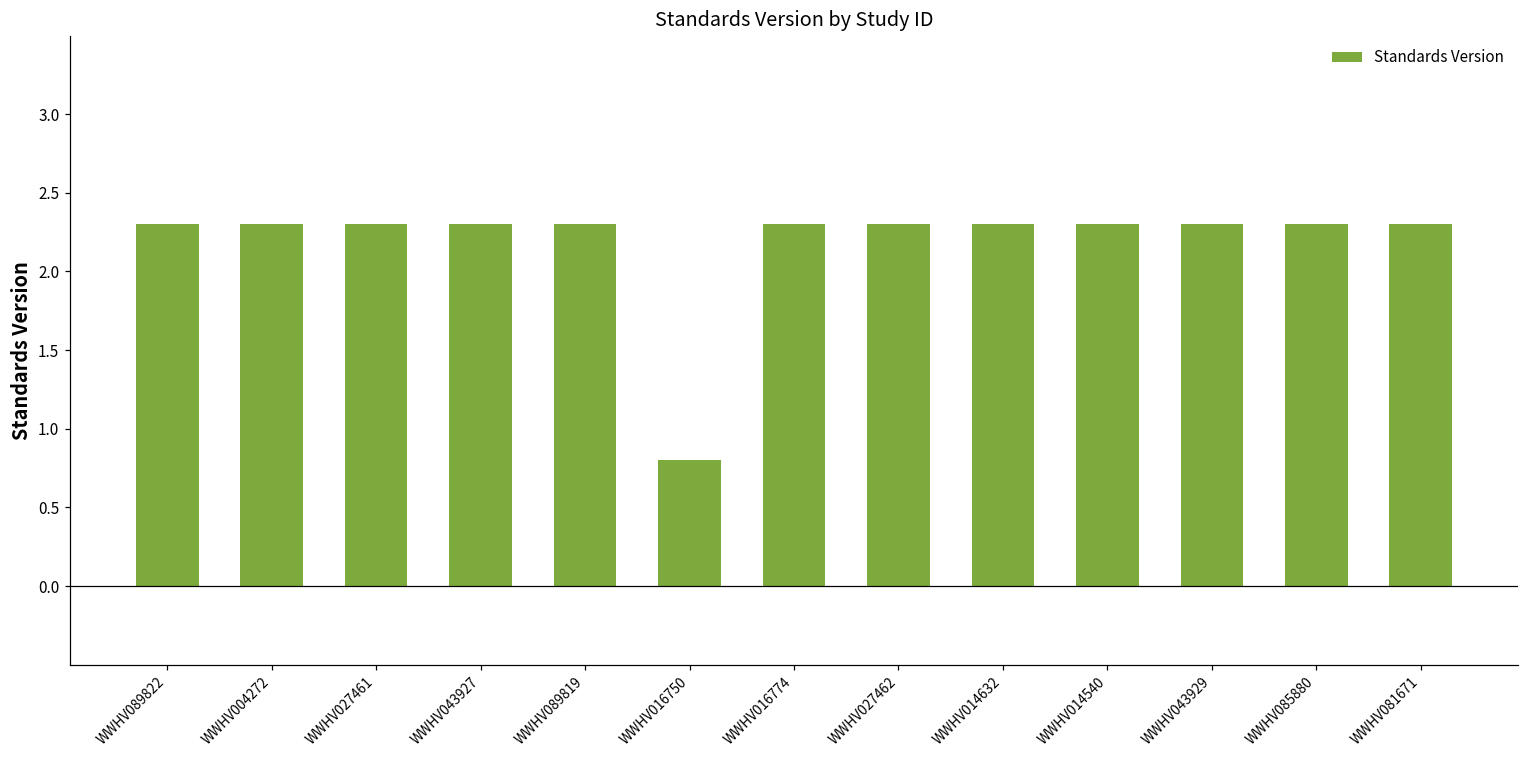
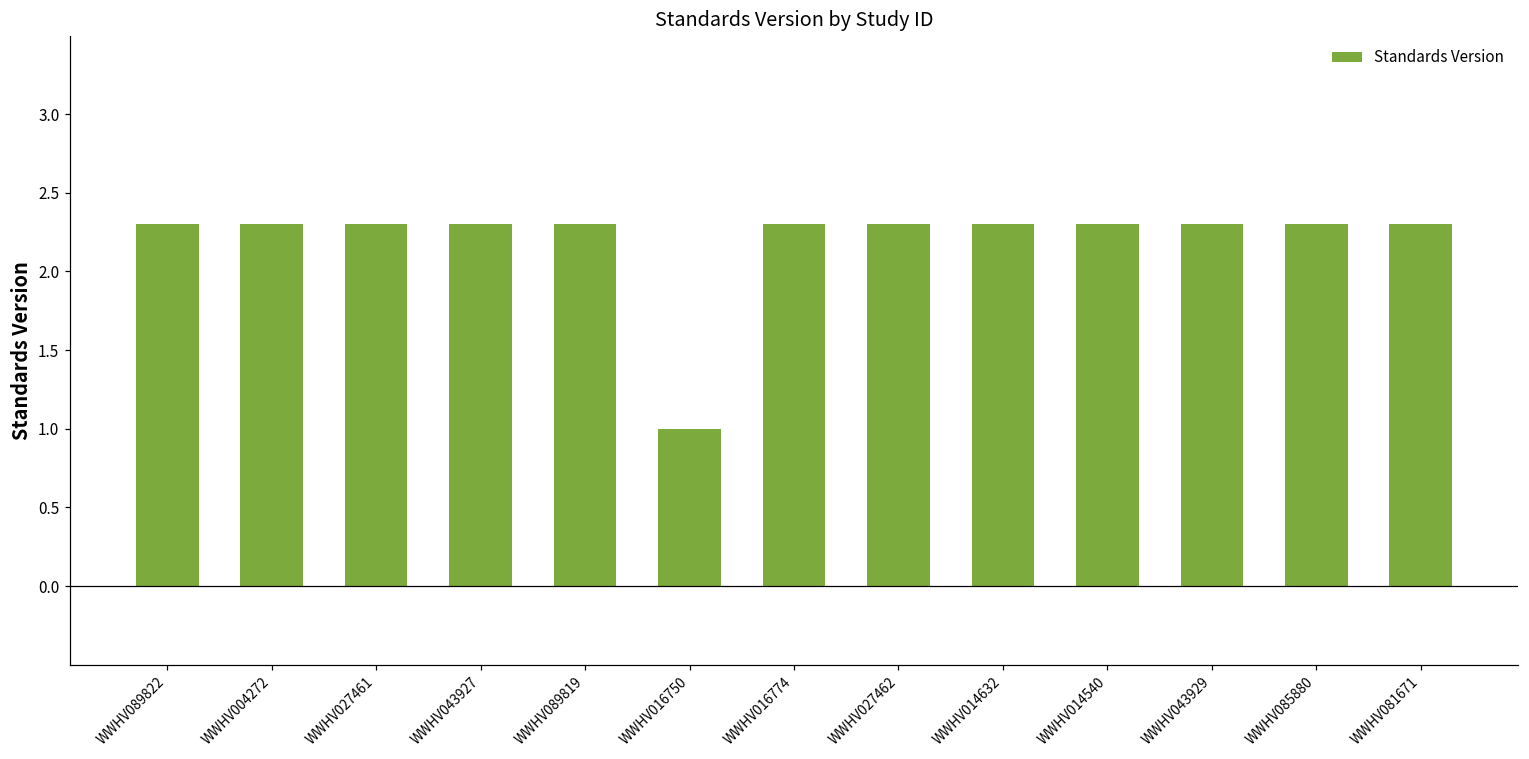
  {
    "WWHV089822": 2.3,
    "WWHV004272": 2.3,
    "WWHV027461": 2.3,
    "WWHV043927": 2.3,
    "WWHV089819": 2.3,
-   "WWHV016750": 0.8,
+   "WWHV016750": 1.0,
    "WWHV016774": 2.3,
    "WWHV027462": 2.3,
    "WWHV014632": 2.3,
    "WWHV014540": 2.3,
    "WWHV043929": 2.3,
    "WWHV085880": 2.3,
    "WWHV081671": 2.3
  }
